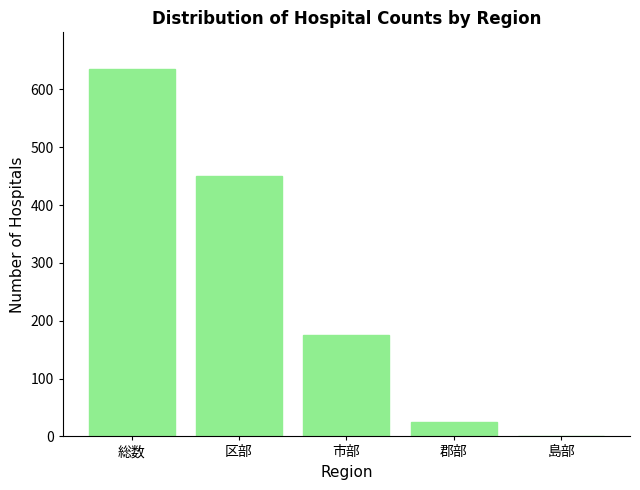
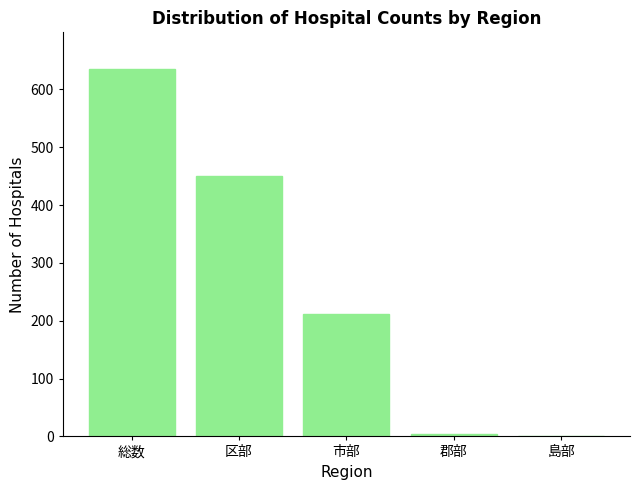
  {
    "総数": 640,
    "区部": 450,
-   "市部": 180,
-   "郡部": 30
+   "市部": 210,
+   "郡部": 0
  }
